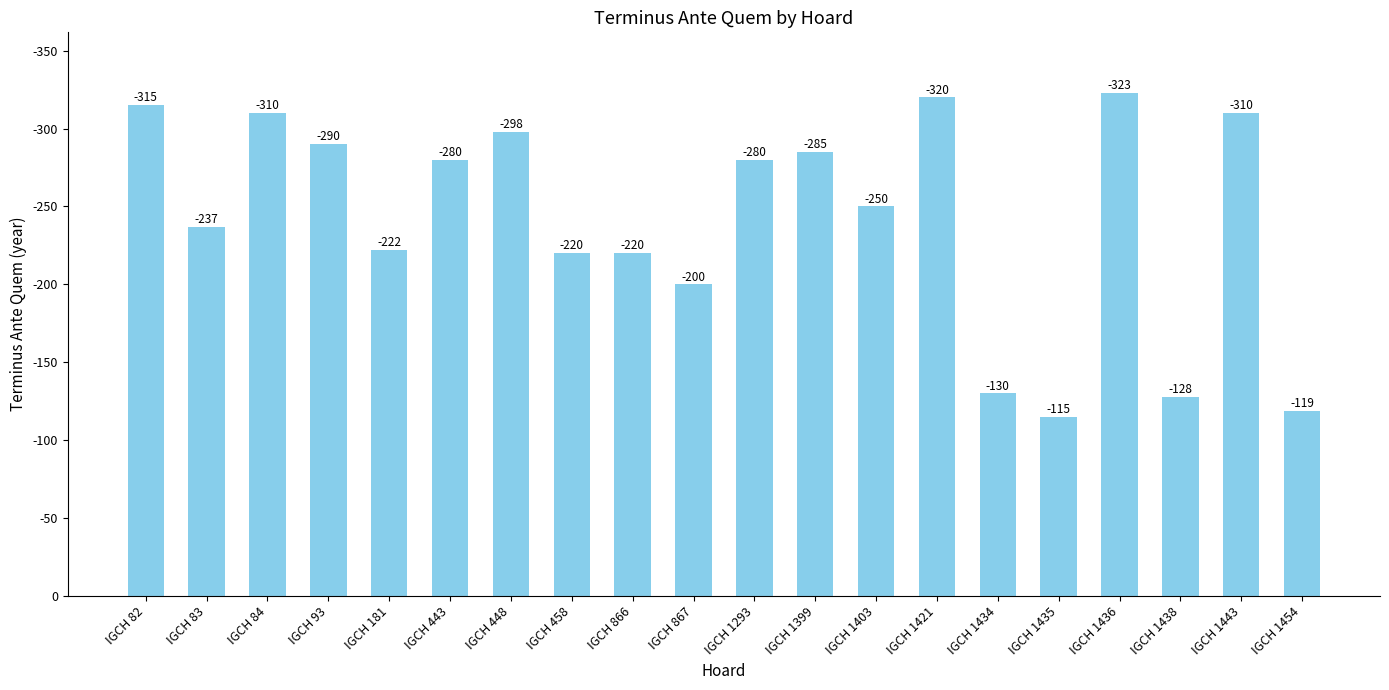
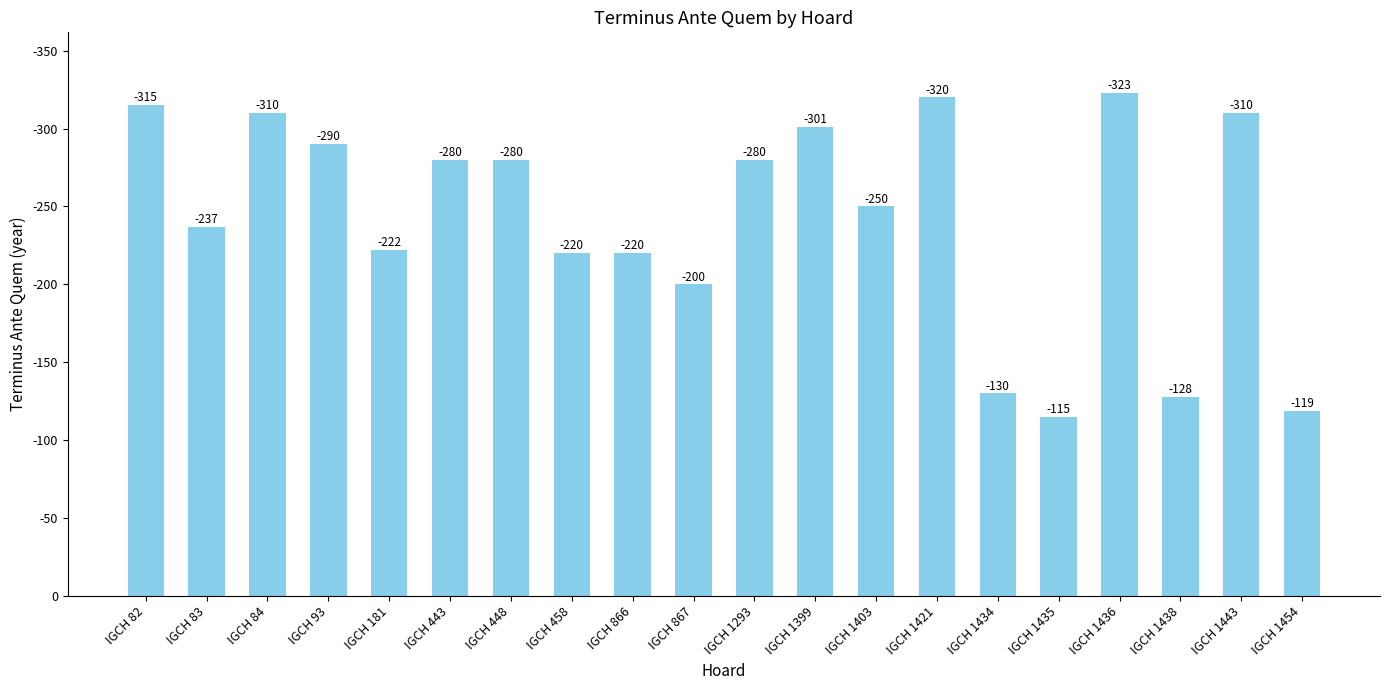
  {
-   "IGCH 448": -298,
-   "IGCH 1399": -285
+   "IGCH 448": -280,
+   "IGCH 1399": -301
  }
